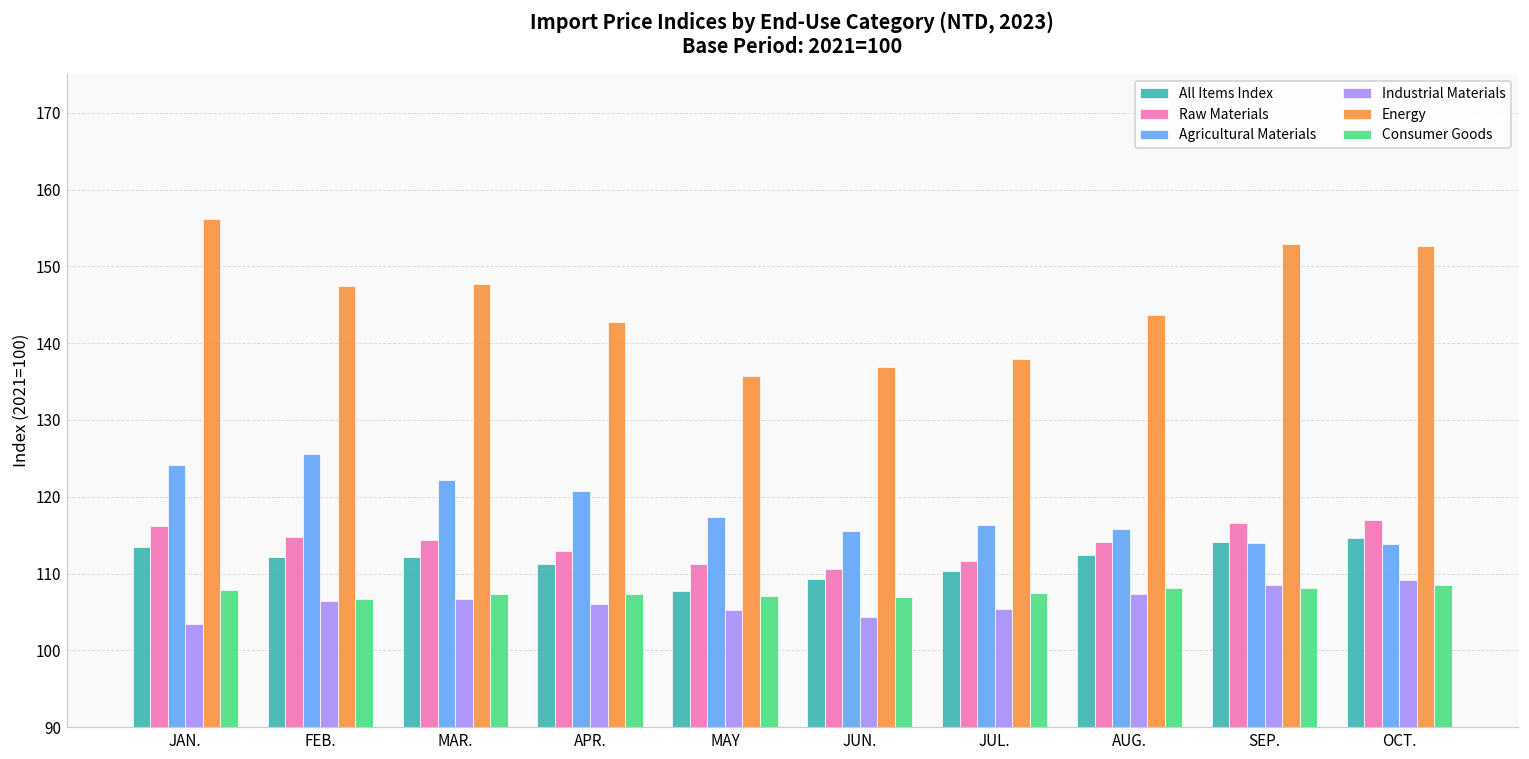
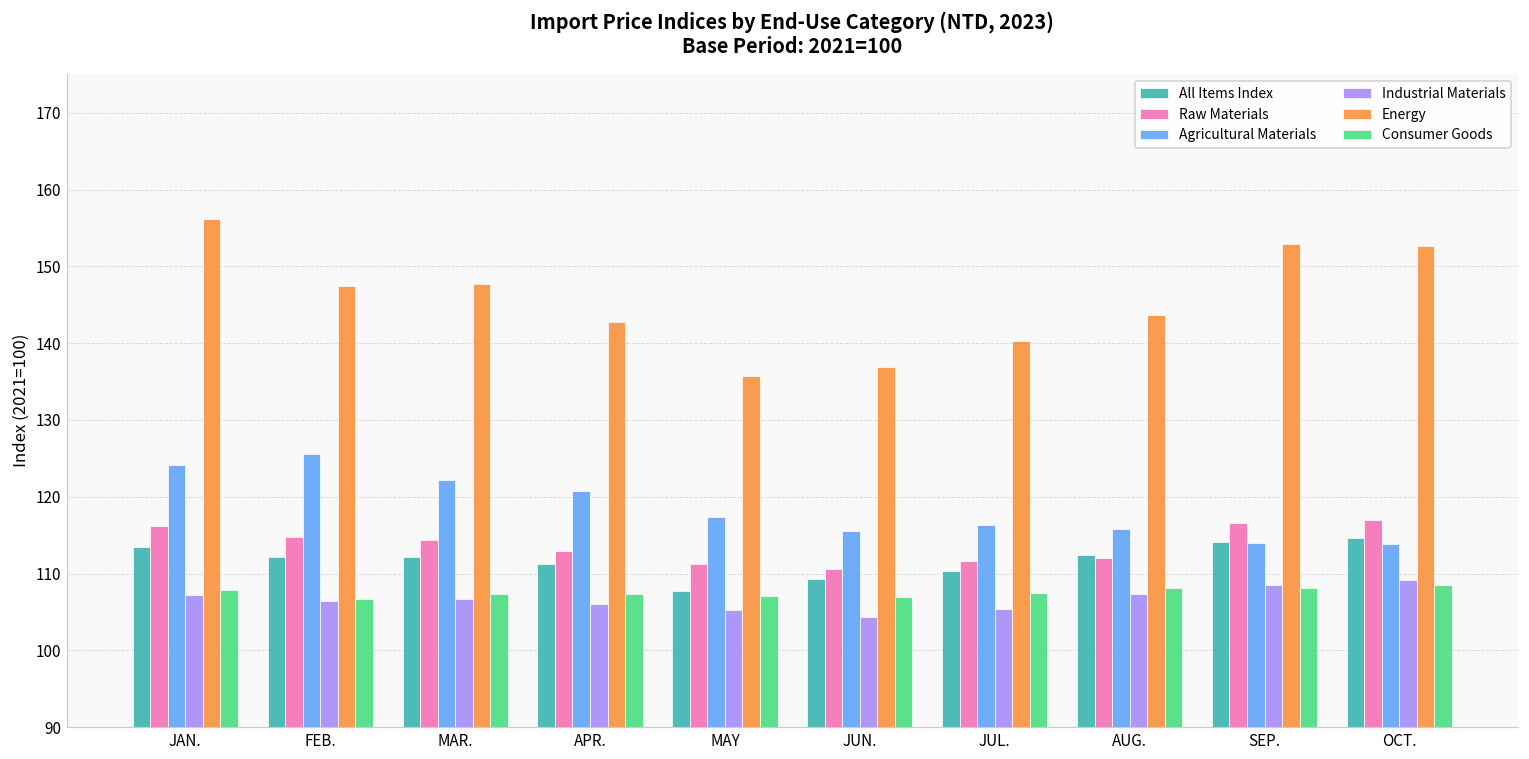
  {
    "All Items Index": {
      "JAN.": 114,
      "FEB.": 112,
      "MAR.": 112,
      "APR.": 111,
      "MAY": 108,
      "JUN.": 109,
      "JUL.": 110,
      "AUG.": 112,
      "SEP.": 114,
      "OCT.": 115
    },
    "Raw Materials": {
      "JAN.": 116,
      "FEB.": 115,
      "MAR.": 114,
      "APR.": 113,
      "MAY": 111,
      "JUN.": 111,
      "JUL.": 112,
-     "AUG.": 114,
+     "AUG.": 112,
      "SEP.": 117,
      "OCT.": 117
    },
    "Agricultural Materials": {
      "JAN.": 124,
      "FEB.": 126,
      "MAR.": 122,
      "APR.": 121,
      "MAY": 117,
      "JUN.": 116,
      "JUL.": 116,
      "AUG.": 116,
      "SEP.": 114,
      "OCT.": 114
    },
    "Industrial Materials": {
-     "JAN.": 103,
+     "JAN.": 107,
      "FEB.": 106,
      "MAR.": 107,
      "APR.": 106,
      "MAY": 105,
      "JUN.": 104,
      "JUL.": 105,
      "AUG.": 107,
      "SEP.": 109,
      "OCT.": 109
    },
    "Energy": {
      "JAN.": 156,
      "FEB.": 147,
      "MAR.": 148,
      "APR.": 143,
      "MAY": 136,
      "JUN.": 137,
-     "JUL.": 138,
+     "JUL.": 140,
      "AUG.": 144,
      "SEP.": 153,
      "OCT.": 153
    },
    "Consumer Goods": {
      "JAN.": 108,
      "FEB.": 107,
      "MAR.": 107,
      "APR.": 107,
      "MAY": 107,
      "JUN.": 107,
      "JUL.": 107,
      "AUG.": 108,
      "SEP.": 108,
      "OCT.": 109
    }
  }
